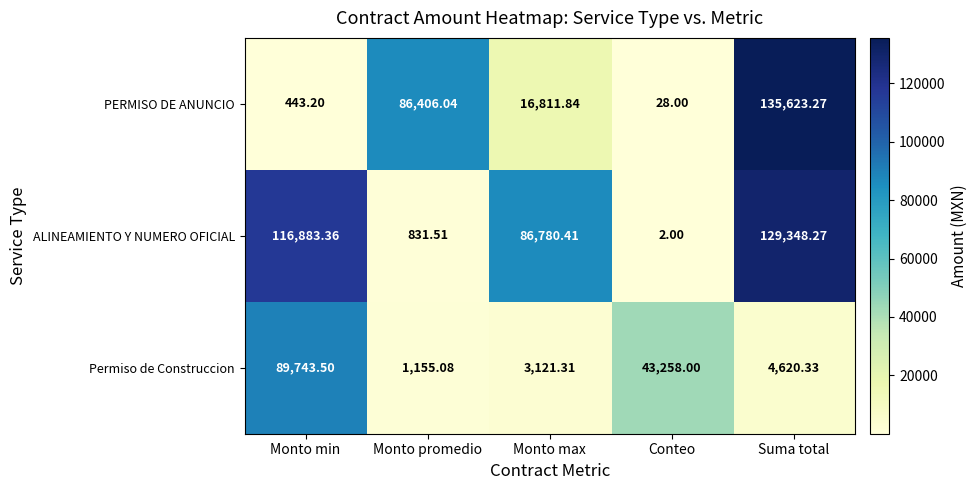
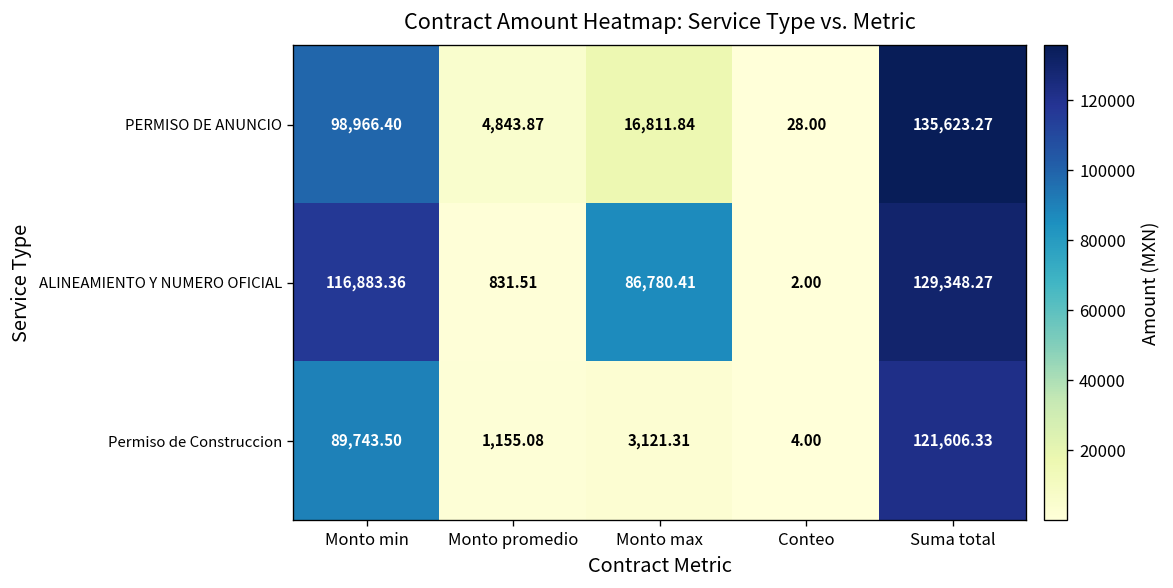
  {
    "PERMISO DE ANUNCIO": {
-     "Monto min": "443.20",
-     "Monto promedio": "86,406.04",
+     "Monto min": "98,966.40",
+     "Monto promedio": "4,843.87",
      "Monto max": "16,811.84",
      "Conteo": "28.00",
      "Suma total": "135,623.27"
    },
    "ALINEAMIENTO Y NUMERO OFICIAL": {
      "Monto min": "116,883.36",
      "Monto promedio": "831.51",
      "Monto max": "86,780.41",
      "Conteo": "2.00",
      "Suma total": "129,348.27"
    },
    "Permiso de Construccion": {
      "Monto min": "89,743.50",
      "Monto promedio": "1,155.08",
      "Monto max": "3,121.31",
-     "Conteo": "43,258.00",
-     "Suma total": "4,620.33"
+     "Conteo": "4.00",
+     "Suma total": "121,606.33"
    }
  }
